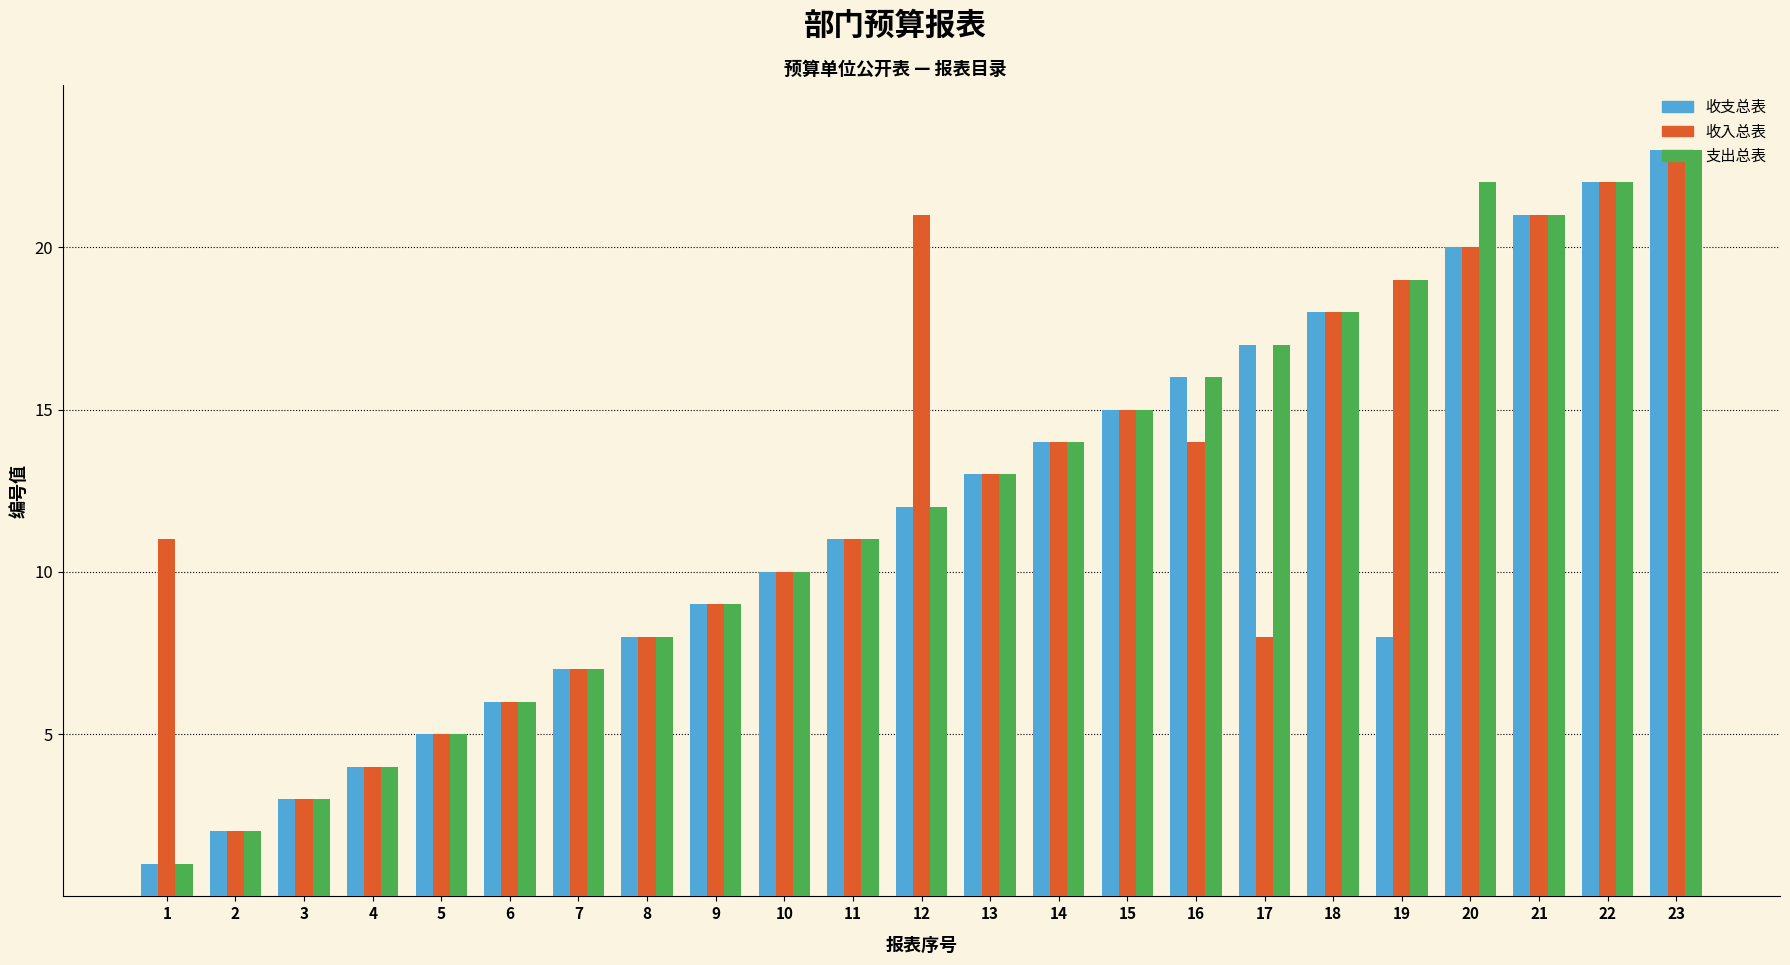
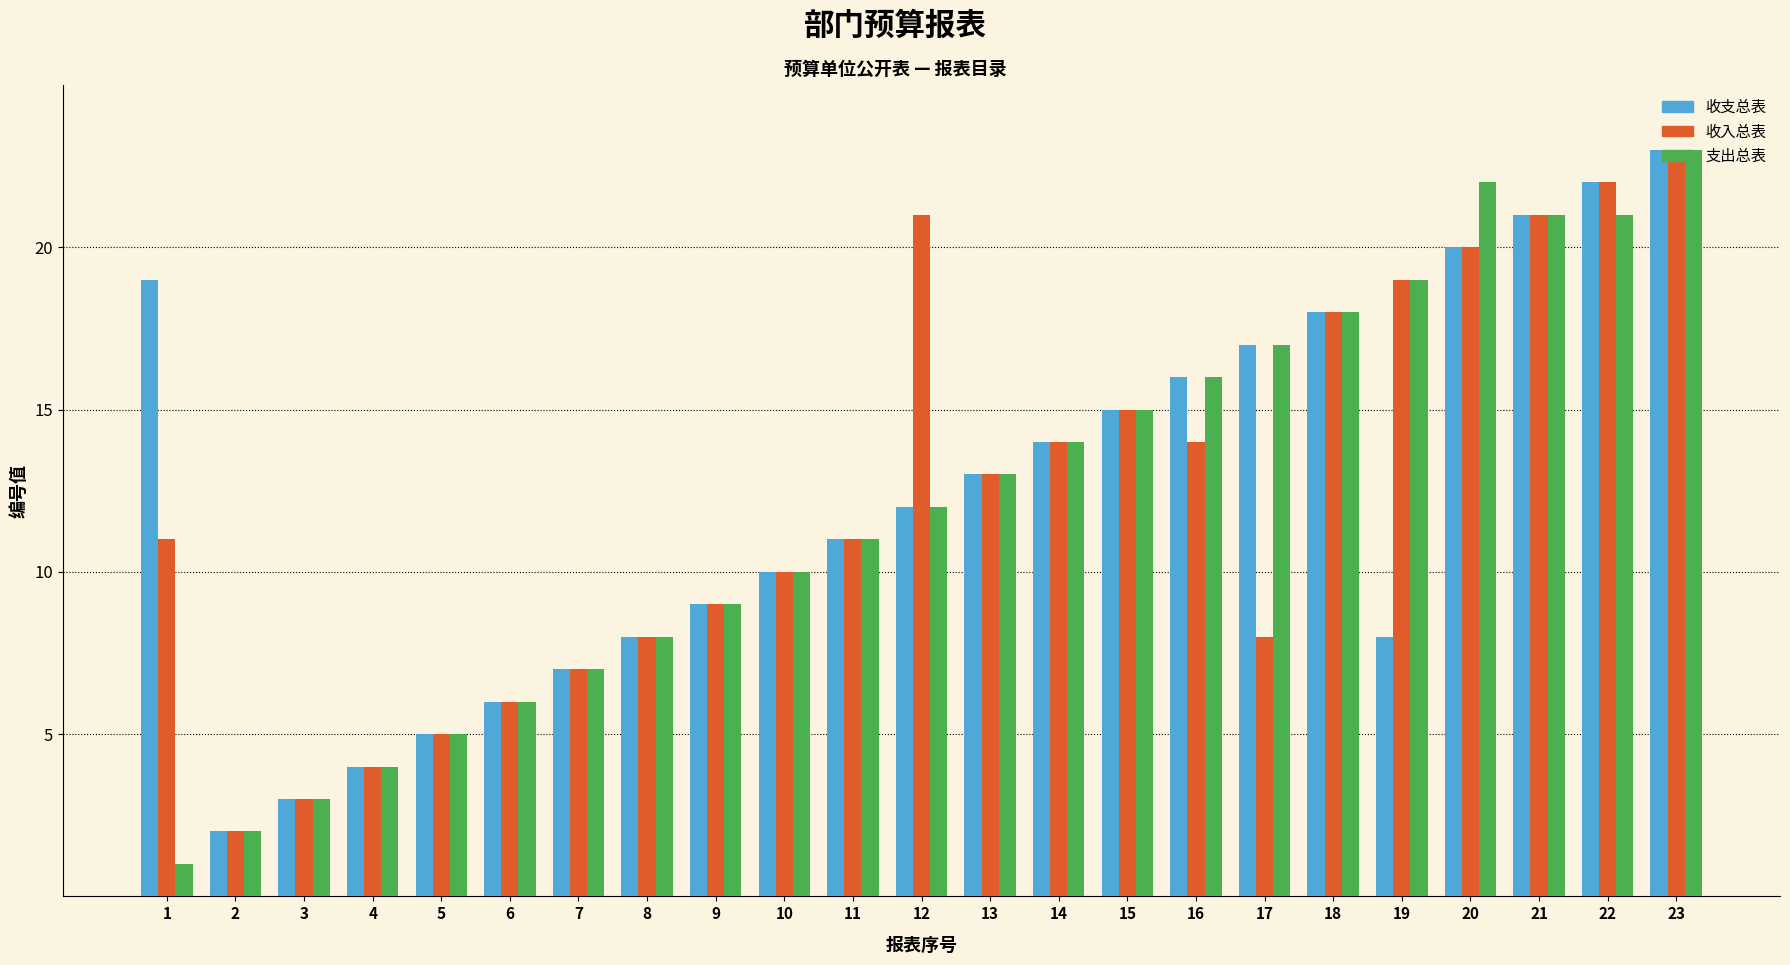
  {
    "收支总表": {
-     "1": 1,
+     "1": 19,
      "2": 2,
      "3": 3,
      "4": 4,
      "5": 5,
      "6": 6,
      "7": 7,
      "8": 8,
      "9": 9,
      "10": 10,
      "11": 11,
      "12": 12,
      "13": 13,
      "14": 14,
      "15": 15,
      "16": 16,
      "17": 17,
      "18": 18,
      "19": 8,
      "20": 20,
      "21": 21,
      "22": 22,
      "23": 23
    },
    "收入总表": {
      "1": 11,
      "2": 2,
      "3": 3,
      "4": 4,
      "5": 5,
      "6": 6,
      "7": 7,
      "8": 8,
      "9": 9,
      "10": 10,
      "11": 11,
      "12": 21,
      "13": 13,
      "14": 14,
      "15": 15,
      "16": 14,
      "17": 8,
      "18": 18,
      "19": 19,
      "20": 20,
      "21": 21,
      "22": 22,
      "23": 23
    },
    "支出总表": {
      "1": 1,
      "2": 2,
      "3": 3,
      "4": 4,
      "5": 5,
      "6": 6,
      "7": 7,
      "8": 8,
      "9": 9,
      "10": 10,
      "11": 11,
      "12": 12,
      "13": 13,
      "14": 14,
      "15": 15,
      "16": 16,
      "17": 17,
      "18": 18,
      "19": 19,
      "20": 22,
      "21": 21,
-     "22": 22,
+     "22": 21,
      "23": 23
    }
  }
